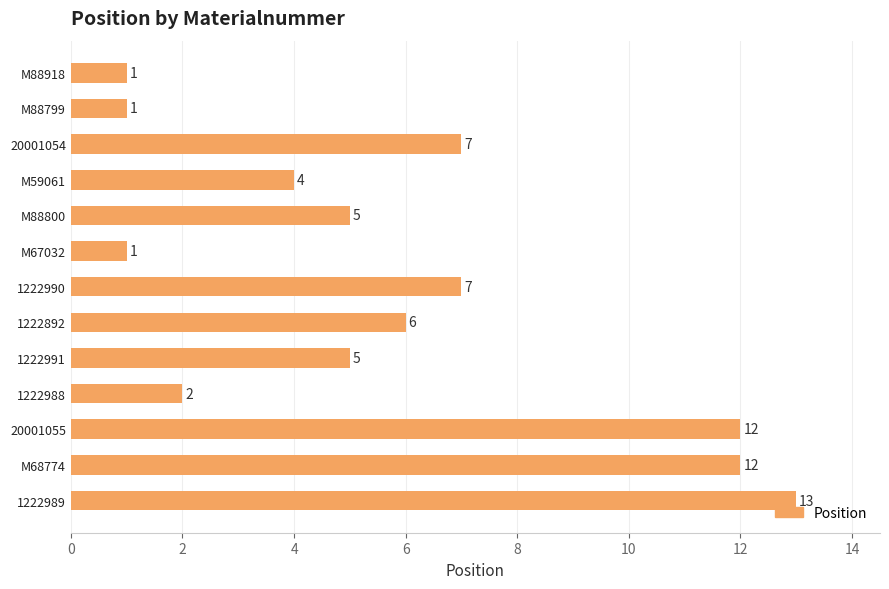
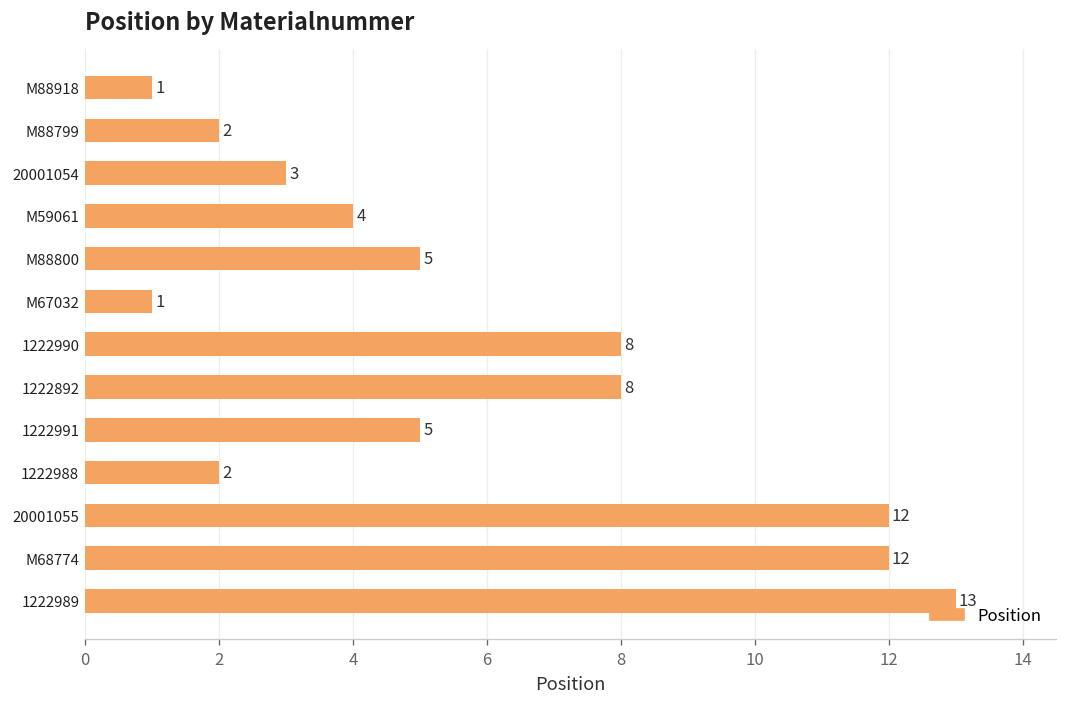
  {
    "M88918": 1,
-   "M88799": 1,
-   "20001054": 7,
+   "M88799": 2,
+   "20001054": 3,
    "M59061": 4,
    "M88800": 5,
    "M67032": 1,
-   "1222990": 7,
-   "1222892": 6,
+   "1222990": 8,
+   "1222892": 8,
    "1222991": 5,
    "1222988": 2,
    "20001055": 12,
    "M68774": 12,
    "1222989": 13
  }
